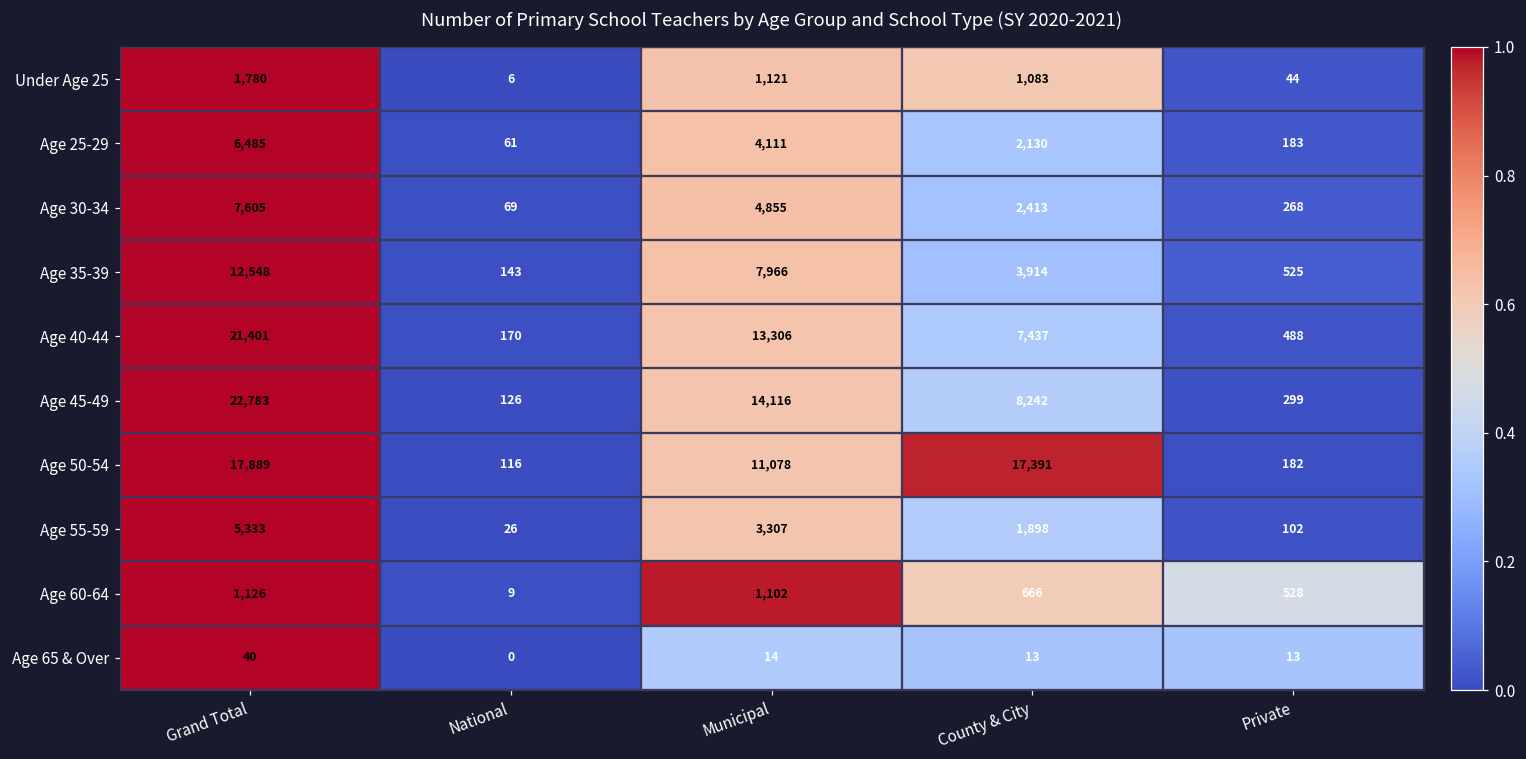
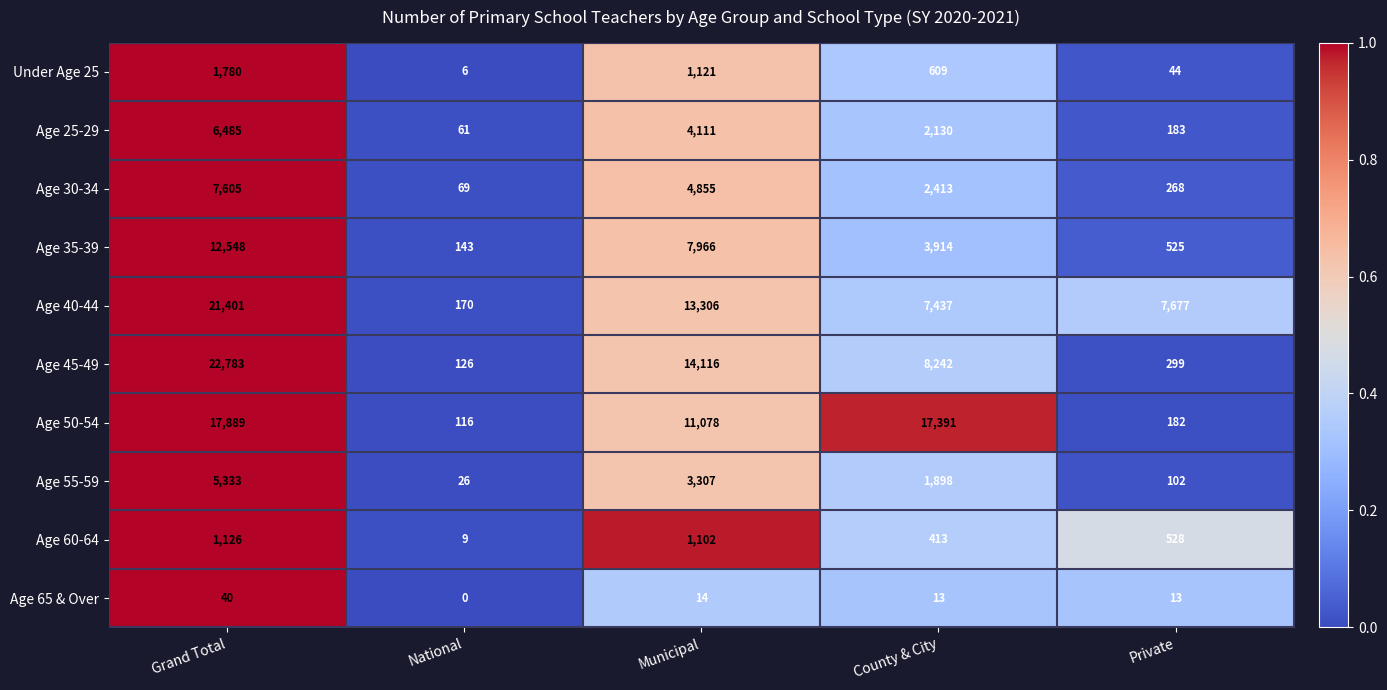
  {
    "Under Age 25": {
      "Grand Total": "1,780",
      "National": "6",
      "Municipal": "1,121",
-     "County & City": "1,083",
+     "County & City": "609",
      "Private": "44"
    },
    "Age 25-29": {
      "Grand Total": "6,485",
      "National": "61",
      "Municipal": "4,111",
      "County & City": "2,130",
      "Private": "183"
    },
    "Age 30-34": {
      "Grand Total": "7,605",
      "National": "69",
      "Municipal": "4,855",
      "County & City": "2,413",
      "Private": "268"
    },
    "Age 35-39": {
      "Grand Total": "12,548",
      "National": "143",
      "Municipal": "7,966",
      "County & City": "3,914",
      "Private": "525"
    },
    "Age 40-44": {
      "Grand Total": "21,401",
      "National": "170",
      "Municipal": "13,306",
      "County & City": "7,437",
-     "Private": "488"
+     "Private": "7,677"
    },
    "Age 45-49": {
      "Grand Total": "22,783",
      "National": "126",
      "Municipal": "14,116",
      "County & City": "8,242",
      "Private": "299"
    },
    "Age 50-54": {
      "Grand Total": "17,889",
      "National": "116",
      "Municipal": "11,078",
      "County & City": "17,391",
      "Private": "182"
    },
    "Age 55-59": {
      "Grand Total": "5,333",
      "National": "26",
      "Municipal": "3,307",
      "County & City": "1,898",
      "Private": "102"
    },
    "Age 60-64": {
      "Grand Total": "1,126",
      "National": "9",
      "Municipal": "1,102",
-     "County & City": "666"
+     "County & City": "413"
    },
    "Age 65 & Over": {
      "Grand Total": "40",
      "National": "0",
      "Municipal": "14",
      "County & City": "13",
      "Private": "13"
    }
  }
